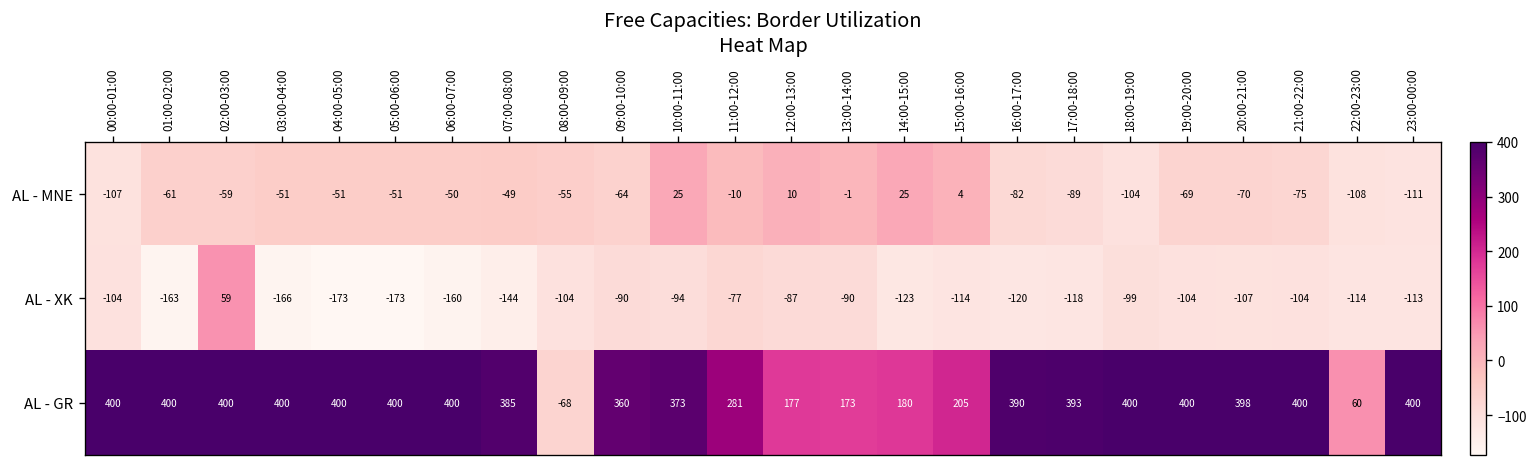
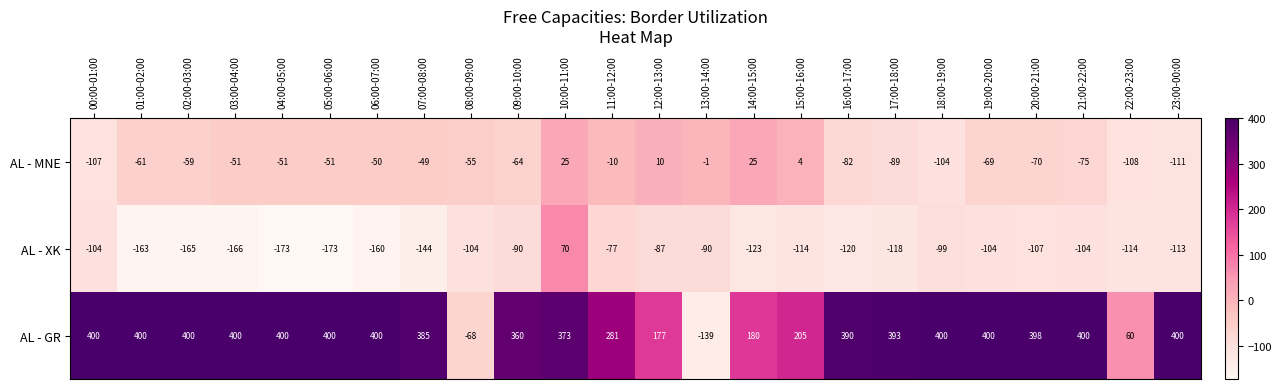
  {
    "AL - MNE": {
      "00:00-01:00": -107,
      "01:00-02:00": -61,
      "02:00-03:00": -59,
      "03:00-04:00": -51,
      "04:00-05:00": -51,
      "05:00-06:00": -51,
      "06:00-07:00": -50,
      "07:00-08:00": -49,
      "08:00-09:00": -55,
      "09:00-10:00": -64,
      "10:00-11:00": 25,
      "11:00-12:00": -10,
      "12:00-13:00": 10,
      "13:00-14:00": -1,
      "14:00-15:00": 25,
      "15:00-16:00": 4,
      "16:00-17:00": -82,
      "17:00-18:00": -89,
      "18:00-19:00": -104,
      "19:00-20:00": -69,
      "20:00-21:00": -70,
      "21:00-22:00": -75,
      "22:00-23:00": -108,
      "23:00-00:00": -111
    },
    "AL - XK": {
      "00:00-01:00": -104,
      "01:00-02:00": -163,
-     "02:00-03:00": 59,
+     "02:00-03:00": -165,
      "03:00-04:00": -166,
      "04:00-05:00": -173,
      "05:00-06:00": -173,
      "06:00-07:00": -160,
      "07:00-08:00": -144,
      "08:00-09:00": -104,
      "09:00-10:00": -90,
-     "10:00-11:00": -94,
+     "10:00-11:00": 70,
      "11:00-12:00": -77,
      "12:00-13:00": -87,
      "13:00-14:00": -90,
      "14:00-15:00": -123,
      "15:00-16:00": -114,
      "16:00-17:00": -120,
      "17:00-18:00": -118,
      "18:00-19:00": -99,
      "19:00-20:00": -104,
      "20:00-21:00": -107,
      "21:00-22:00": -104,
      "22:00-23:00": -114,
      "23:00-00:00": -113
    },
    "AL - GR": {
      "00:00-01:00": 400,
      "01:00-02:00": 400,
      "02:00-03:00": 400,
      "03:00-04:00": 400,
      "04:00-05:00": 400,
      "05:00-06:00": 400,
      "06:00-07:00": 400,
      "07:00-08:00": 385,
      "08:00-09:00": -68,
      "09:00-10:00": 360,
      "10:00-11:00": 373,
      "11:00-12:00": 281,
      "12:00-13:00": 177,
-     "13:00-14:00": 173,
+     "13:00-14:00": -139,
      "14:00-15:00": 180,
      "15:00-16:00": 205,
      "16:00-17:00": 390,
      "17:00-18:00": 393,
      "18:00-19:00": 400,
      "19:00-20:00": 400,
      "20:00-21:00": 398,
      "21:00-22:00": 400,
      "22:00-23:00": 60,
      "23:00-00:00": 400
    }
  }
